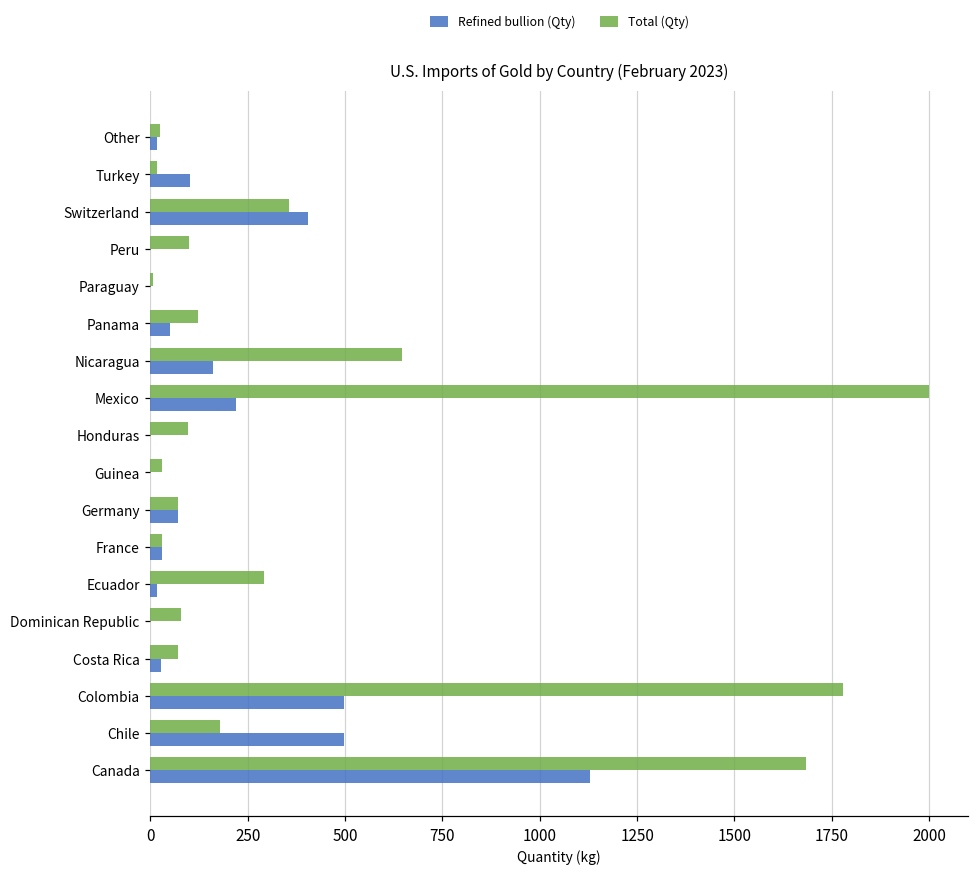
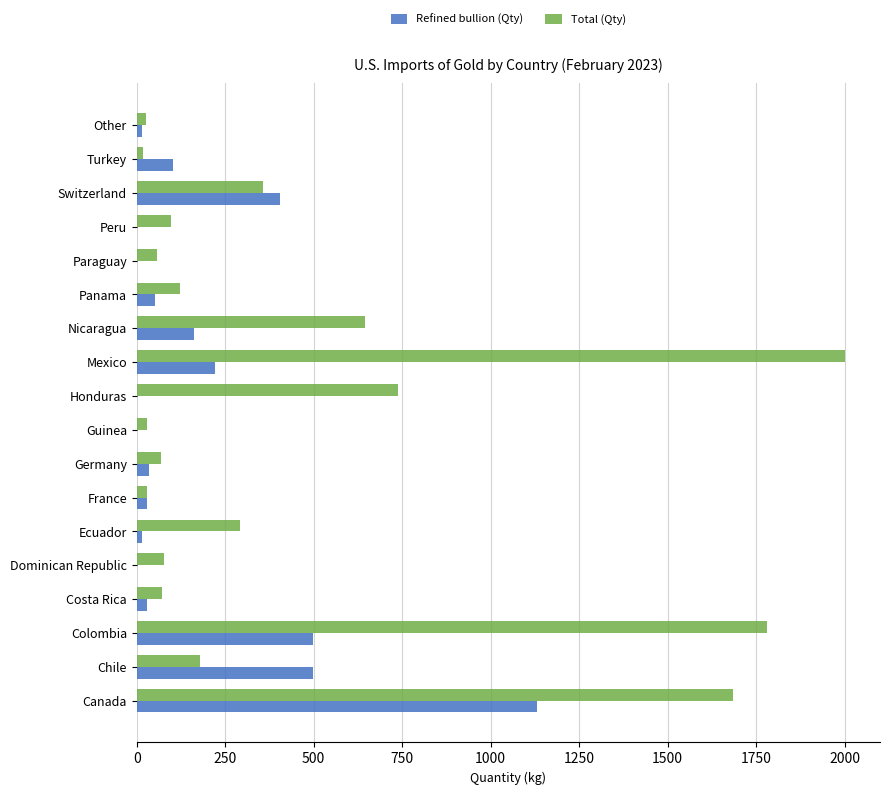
  {
    "Refined bullion (Qty)": {
      "Other": 20,
      "Turkey": 100,
      "Switzerland": 410,
      "Peru": 0,
      "Paraguay": 0,
      "Panama": 50,
      "Nicaragua": 160,
      "Mexico": 220,
      "Honduras": 0,
      "Guinea": 0,
-     "Germany": 70,
+     "Germany": 40,
      "France": 30,
      "Ecuador": 20,
      "Dominican Republic": 0,
      "Costa Rica": 30,
      "Colombia": 500,
      "Chile": 500,
      "Canada": 1130
    },
    "Total (Qty)": {
      "Other": 30,
      "Turkey": 20,
      "Switzerland": 360,
      "Peru": 100,
-     "Paraguay": 10,
+     "Paraguay": 60,
      "Panama": 120,
      "Nicaragua": 650,
      "Mexico": 2000,
-     "Honduras": 100,
+     "Honduras": 740,
      "Guinea": 30,
      "Germany": 70,
      "France": 30,
      "Ecuador": 290,
      "Dominican Republic": 80,
      "Costa Rica": 70,
      "Colombia": 1780,
      "Chile": 180,
      "Canada": 1680
    }
  }
